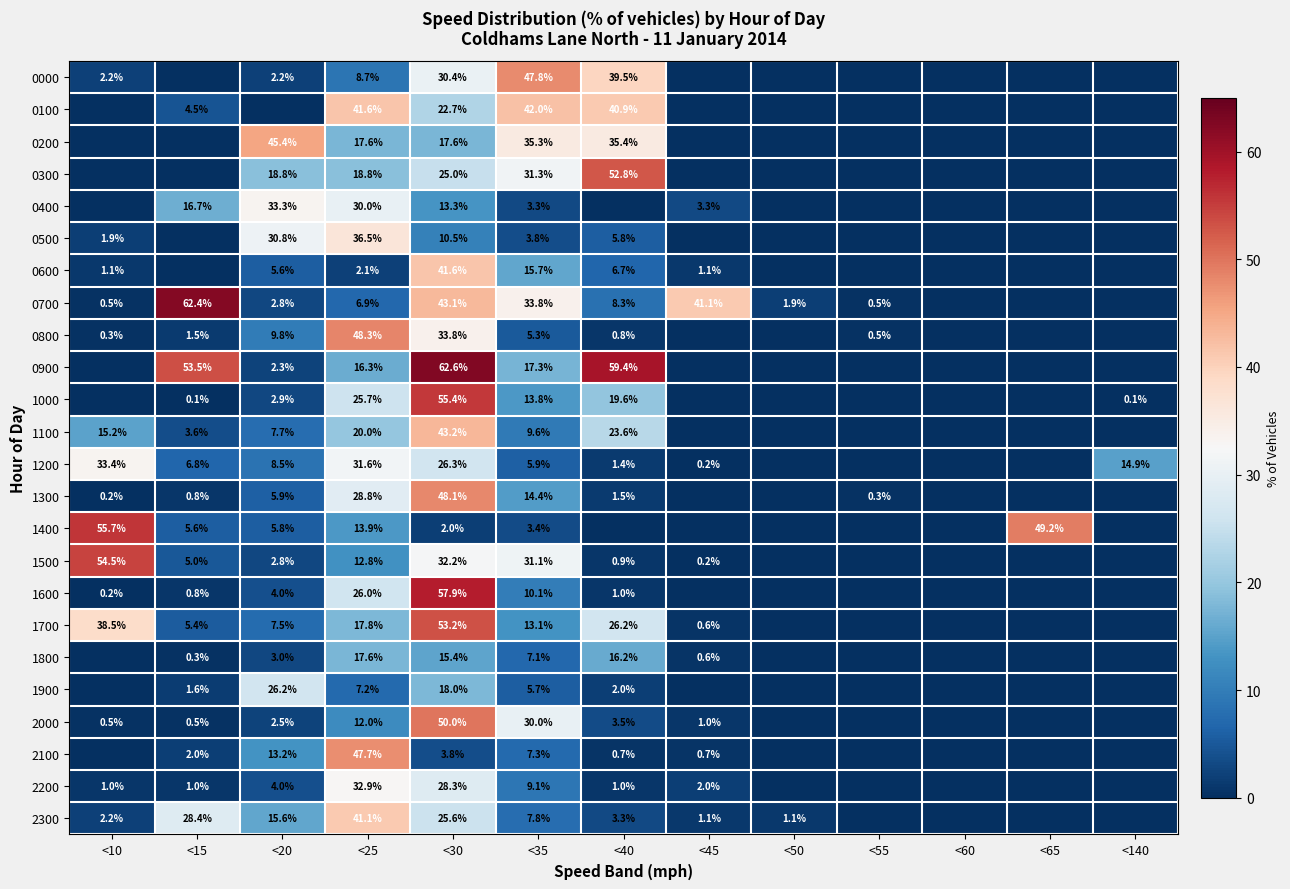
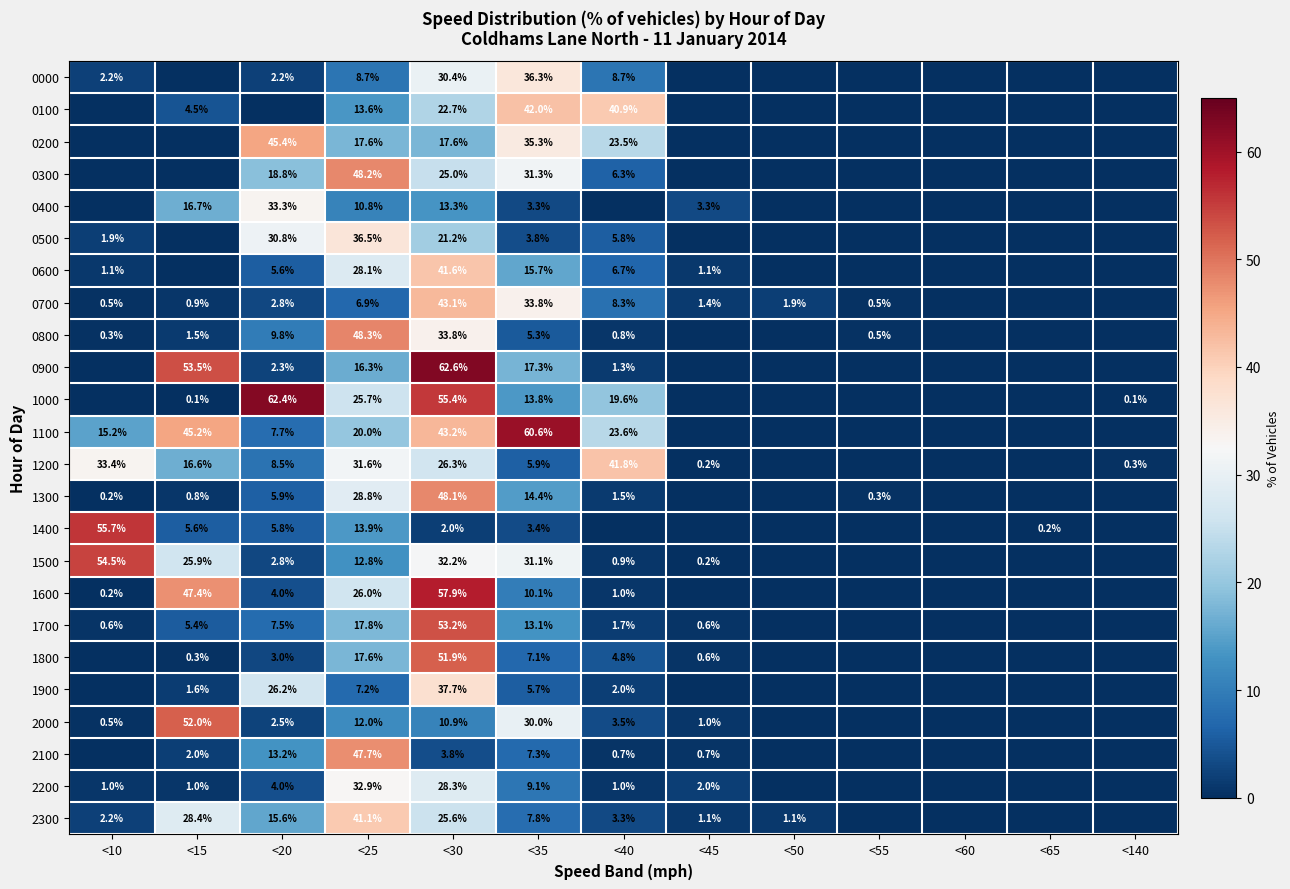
  {
    "0000": {
      "<10": "2.2%",
      "<20": "2.2%",
      "<25": "8.7%",
      "<30": "30.4%",
-     "<35": "47.8%",
-     "<40": "39.5%"
+     "<35": "36.3%",
+     "<40": "8.7%"
    },
    "0100": {
      "<15": "4.5%",
-     "<25": "41.6%",
+     "<25": "13.6%",
      "<30": "22.7%",
      "<35": "42.0%",
      "<40": "40.9%"
    },
    "0200": {
      "<20": "45.4%",
      "<25": "17.6%",
      "<30": "17.6%",
      "<35": "35.3%",
-     "<40": "35.4%"
+     "<40": "23.5%"
    },
    "0300": {
      "<20": "18.8%",
-     "<25": "18.8%",
+     "<25": "48.2%",
      "<30": "25.0%",
      "<35": "31.3%",
-     "<40": "52.8%"
+     "<40": "6.3%"
    },
    "0400": {
      "<15": "16.7%",
      "<20": "33.3%",
-     "<25": "30.0%",
+     "<25": "10.8%",
      "<30": "13.3%",
      "<35": "3.3%",
      "<45": "3.3%"
    },
    "0500": {
      "<10": "1.9%",
      "<20": "30.8%",
      "<25": "36.5%",
-     "<30": "10.5%",
+     "<30": "21.2%",
      "<35": "3.8%",
      "<40": "5.8%"
    },
    "0600": {
      "<10": "1.1%",
      "<20": "5.6%",
-     "<25": "2.1%",
+     "<25": "28.1%",
      "<30": "41.6%",
      "<35": "15.7%",
      "<40": "6.7%",
      "<45": "1.1%"
    },
    "0700": {
      "<10": "0.5%",
-     "<15": "62.4%",
+     "<15": "0.9%",
      "<20": "2.8%",
      "<25": "6.9%",
      "<30": "43.1%",
      "<35": "33.8%",
      "<40": "8.3%",
-     "<45": "41.1%",
+     "<45": "1.4%",
      "<50": "1.9%",
      "<55": "0.5%"
    },
    "0800": {
      "<10": "0.3%",
      "<15": "1.5%",
      "<20": "9.8%",
      "<25": "48.3%",
      "<30": "33.8%",
      "<35": "5.3%",
      "<40": "0.8%",
      "<55": "0.5%"
    },
    "0900": {
      "<15": "53.5%",
      "<20": "2.3%",
      "<25": "16.3%",
      "<30": "62.6%",
      "<35": "17.3%",
-     "<40": "59.4%"
+     "<40": "1.3%"
    },
    "1000": {
      "<15": "0.1%",
-     "<20": "2.9%",
+     "<20": "62.4%",
      "<25": "25.7%",
      "<30": "55.4%",
      "<35": "13.8%",
      "<40": "19.6%",
      "<140": "0.1%"
    },
    "1100": {
      "<10": "15.2%",
-     "<15": "3.6%",
+     "<15": "45.2%",
      "<20": "7.7%",
      "<25": "20.0%",
      "<30": "43.2%",
-     "<35": "9.6%",
+     "<35": "60.6%",
      "<40": "23.6%"
    },
    "1200": {
      "<10": "33.4%",
-     "<15": "6.8%",
+     "<15": "16.6%",
      "<20": "8.5%",
      "<25": "31.6%",
      "<30": "26.3%",
      "<35": "5.9%",
-     "<40": "1.4%",
+     "<40": "41.8%",
      "<45": "0.2%",
-     "<140": "14.9%"
+     "<140": "0.3%"
    },
    "1300": {
      "<10": "0.2%",
      "<15": "0.8%",
      "<20": "5.9%",
      "<25": "28.8%",
      "<30": "48.1%",
      "<35": "14.4%",
      "<40": "1.5%",
      "<55": "0.3%"
    },
    "1400": {
      "<10": "55.7%",
      "<15": "5.6%",
      "<20": "5.8%",
      "<25": "13.9%",
      "<30": "2.0%",
      "<35": "3.4%",
-     "<65": "49.2%"
+     "<65": "0.2%"
    },
    "1500": {
      "<10": "54.5%",
-     "<15": "5.0%",
+     "<15": "25.9%",
      "<20": "2.8%",
      "<25": "12.8%",
      "<30": "32.2%",
      "<35": "31.1%",
      "<40": "0.9%",
      "<45": "0.2%"
    },
    "1600": {
      "<10": "0.2%",
-     "<15": "0.8%",
+     "<15": "47.4%",
      "<20": "4.0%",
      "<25": "26.0%",
      "<30": "57.9%",
      "<35": "10.1%",
      "<40": "1.0%"
    },
    "1700": {
-     "<10": "38.5%",
+     "<10": "0.6%",
      "<15": "5.4%",
      "<20": "7.5%",
      "<25": "17.8%",
      "<30": "53.2%",
      "<35": "13.1%",
-     "<40": "26.2%",
+     "<40": "1.7%",
      "<45": "0.6%"
    },
    "1800": {
      "<15": "0.3%",
      "<20": "3.0%",
      "<25": "17.6%",
-     "<30": "15.4%",
+     "<30": "51.9%",
      "<35": "7.1%",
-     "<40": "16.2%",
+     "<40": "4.8%",
      "<45": "0.6%"
    },
    "1900": {
      "<15": "1.6%",
      "<20": "26.2%",
      "<25": "7.2%",
-     "<30": "18.0%",
+     "<30": "37.7%",
      "<35": "5.7%",
      "<40": "2.0%"
    },
    "2000": {
      "<10": "0.5%",
-     "<15": "0.5%",
+     "<15": "52.0%",
      "<20": "2.5%",
      "<25": "12.0%",
-     "<30": "50.0%",
+     "<30": "10.9%",
      "<35": "30.0%",
      "<40": "3.5%",
      "<45": "1.0%"
    },
    "2100": {
      "<15": "2.0%",
      "<20": "13.2%",
      "<25": "47.7%",
      "<30": "3.8%",
      "<35": "7.3%",
      "<40": "0.7%",
      "<45": "0.7%"
    },
    "2200": {
      "<10": "1.0%",
      "<15": "1.0%",
      "<20": "4.0%",
      "<25": "32.9%",
      "<30": "28.3%",
      "<35": "9.1%",
      "<40": "1.0%",
      "<45": "2.0%"
    },
    "2300": {
      "<10": "2.2%",
      "<15": "28.4%",
      "<20": "15.6%",
      "<25": "41.1%",
      "<30": "25.6%",
      "<35": "7.8%",
      "<40": "3.3%",
      "<45": "1.1%",
      "<50": "1.1%"
    }
  }
